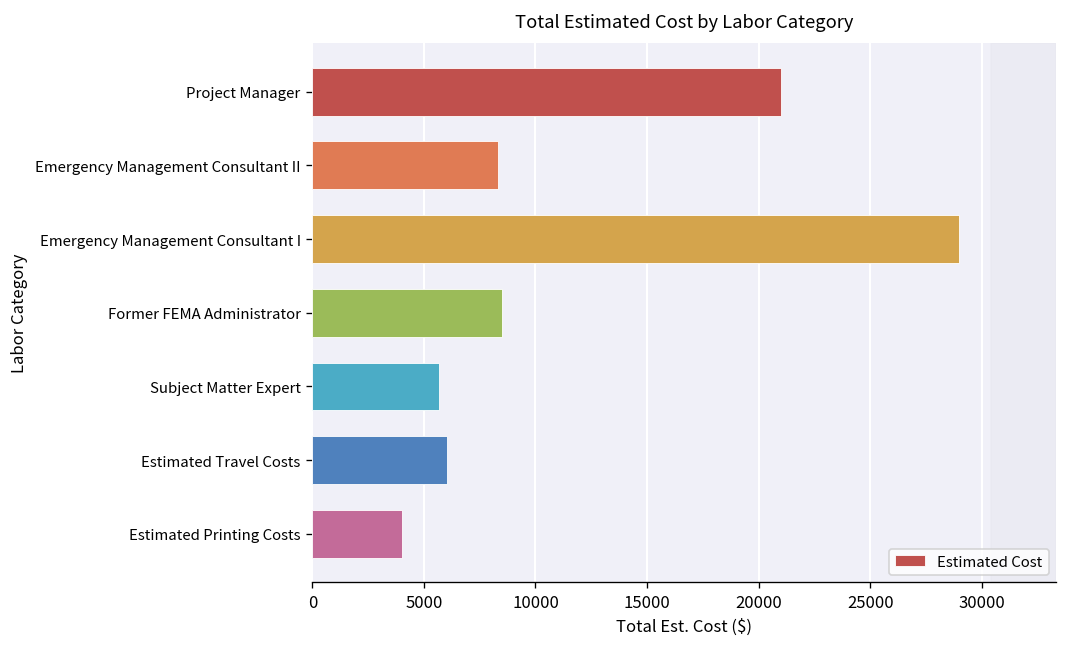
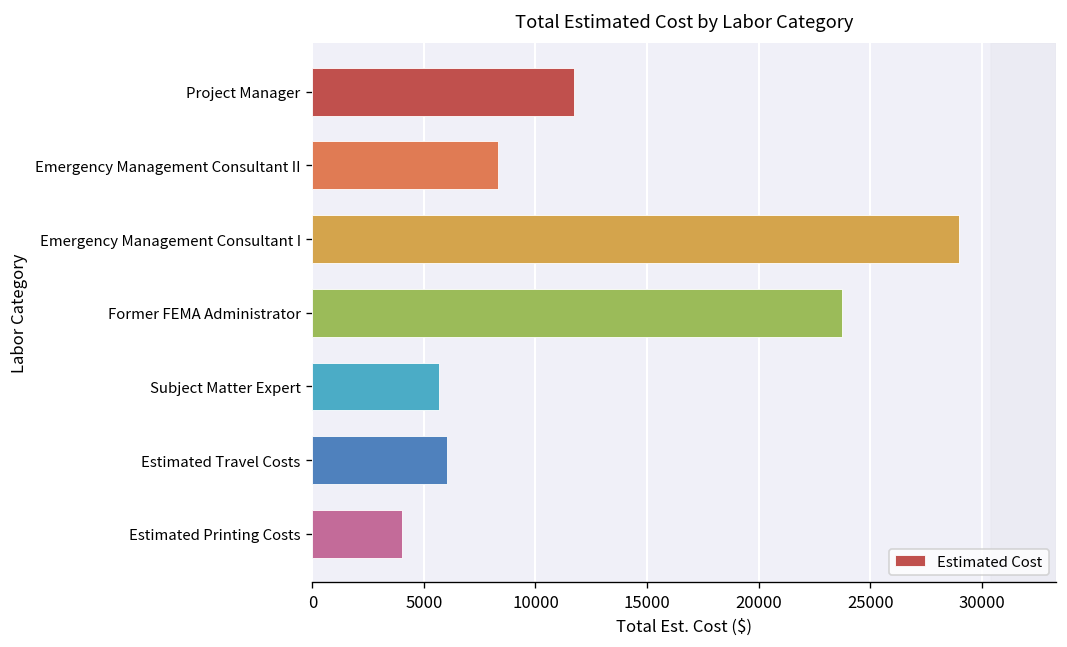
  {
-   "Project Manager": 21000,
+   "Project Manager": 11700,
    "Emergency Management Consultant II": 8300,
    "Emergency Management Consultant I": 29000,
-   "Former FEMA Administrator": 8500,
+   "Former FEMA Administrator": 23700,
    "Subject Matter Expert": 5700,
    "Estimated Travel Costs": 6000,
    "Estimated Printing Costs": 4000
  }
